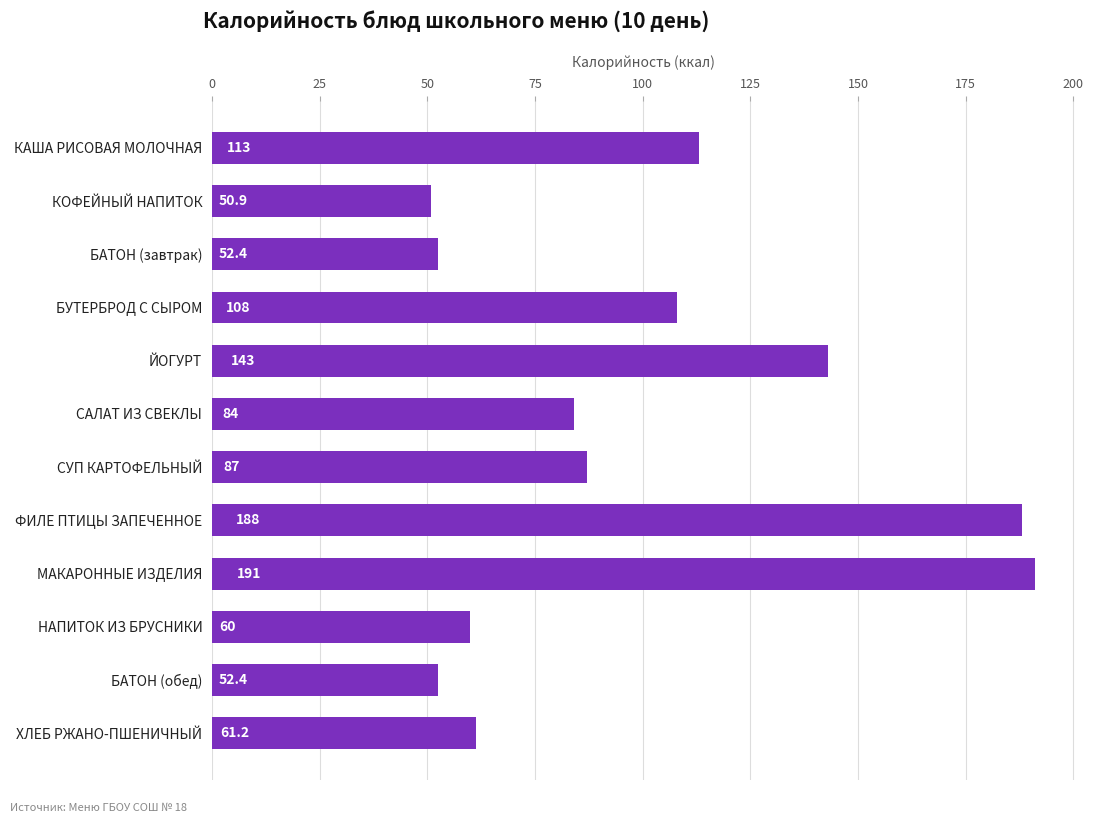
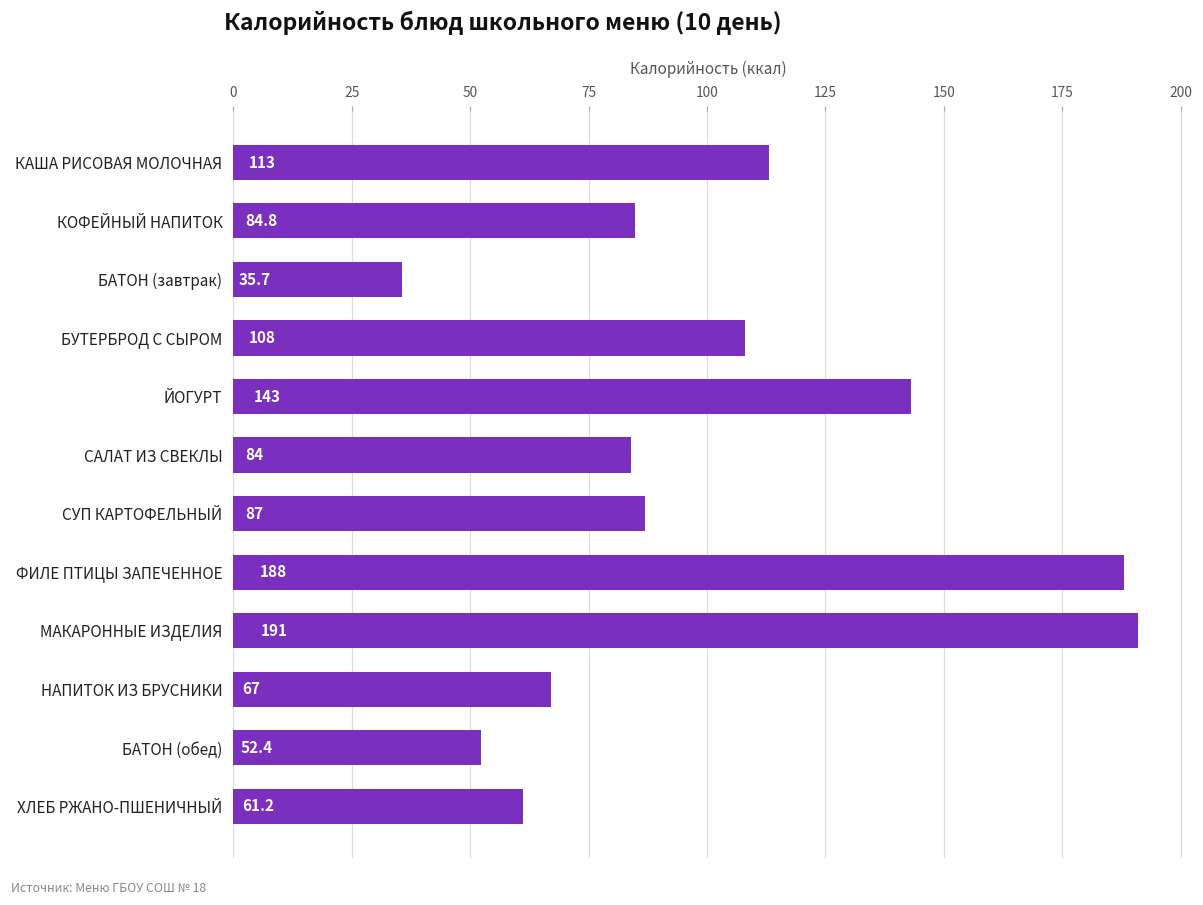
  {
    "КАША РИСОВАЯ МОЛОЧНАЯ": 113,
-   "КОФЕЙНЫЙ НАПИТОК": 50.9,
-   "БАТОН (завтрак)": 52.4,
+   "КОФЕЙНЫЙ НАПИТОК": 84.8,
+   "БАТОН (завтрак)": 35.7,
    "БУТЕРБРОД С СЫРОМ": 108,
    "ЙОГУРТ": 143,
    "САЛАТ ИЗ СВЕКЛЫ": 84,
    "СУП КАРТОФЕЛЬНЫЙ": 87,
    "ФИЛЕ ПТИЦЫ ЗАПЕЧЕННОЕ": 188,
    "МАКАРОННЫЕ ИЗДЕЛИЯ": 191,
-   "НАПИТОК ИЗ БРУСНИКИ": 60,
+   "НАПИТОК ИЗ БРУСНИКИ": 67,
    "БАТОН (обед)": 52.4,
    "ХЛЕБ РЖАНО-ПШЕНИЧНЫЙ": 61.2
  }
